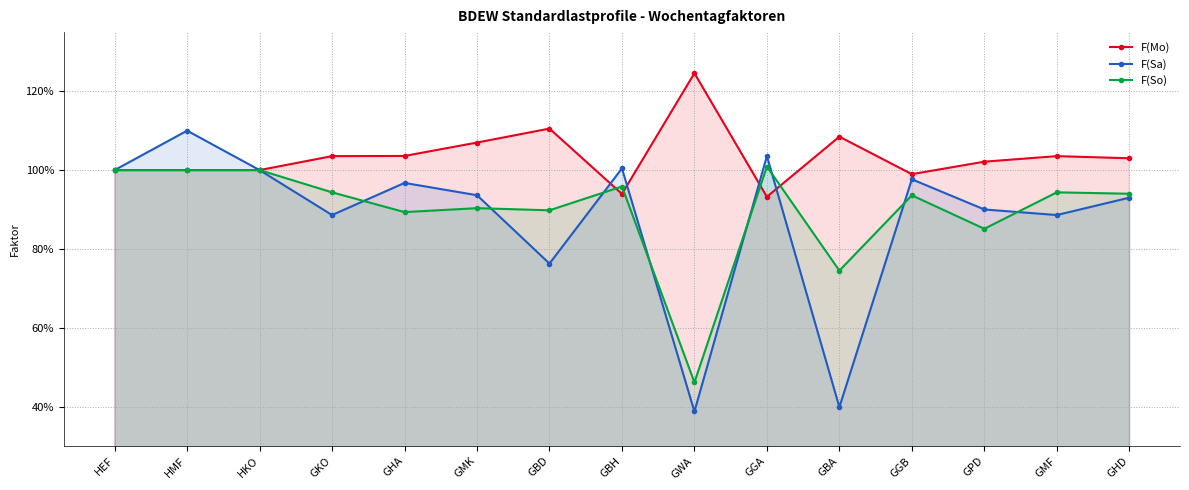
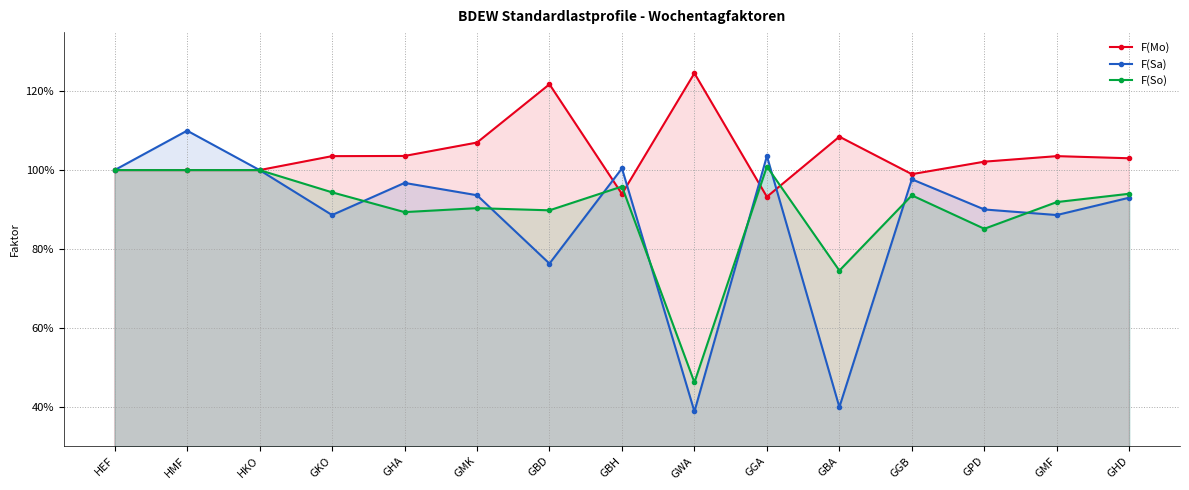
  {
    "F(Mo)": {
      "GKO": "104%",
      "GHA": "104%",
      "GMK": "107%",
-     "GBD": "111%",
+     "GBD": "122%",
      "GBH": "94%",
      "GWA": "125%",
      "GGA": "93%",
      "GBA": "108%",
      "GGB": "99%",
      "GPD": "102%",
      "GMF": "104%",
      "GHD": "103%"
    },
    "F(Sa)": {
      "HMF": "110%",
      "GKO": "89%",
      "GHA": "97%",
      "GMK": "94%",
      "GBD": "76%",
      "GBH": "100%",
      "GWA": "39%",
      "GGA": "104%",
      "GBA": "40%",
      "GGB": "98%",
      "GPD": "90%",
      "GMF": "89%",
      "GHD": "93%"
    },
    "F(So)": {
      "GKO": "94%",
      "GHA": "89%",
      "GMK": "90%",
      "GBD": "90%",
      "GBH": "96%",
      "GWA": "46%",
      "GGA": "101%",
      "GBA": "75%",
      "GGB": "94%",
      "GPD": "85%",
-     "GMF": "94%",
+     "GMF": "92%",
      "GHD": "94%"
    }
  }
